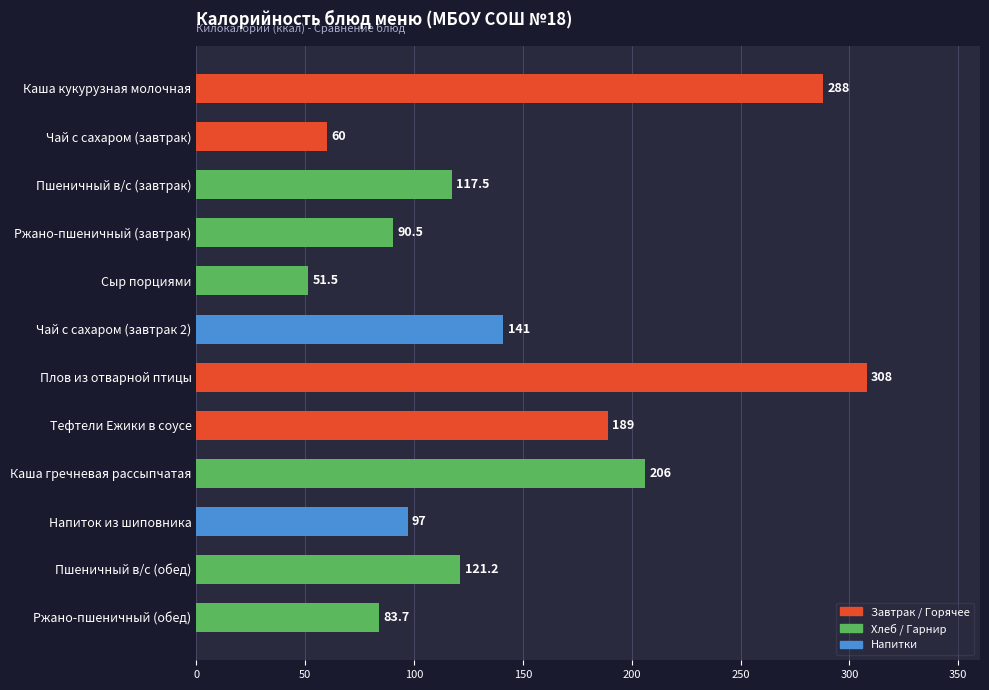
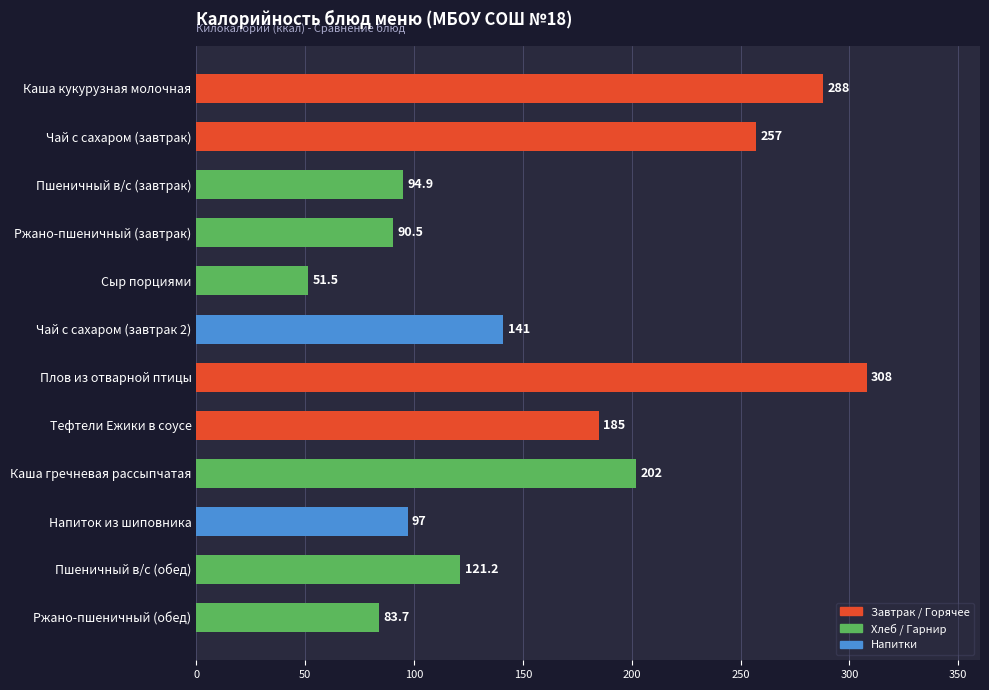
  {
    "Каша кукурузная молочная": 288,
-   "Чай с сахаром (завтрак)": 60,
-   "Пшеничный в/с (завтрак)": 117.5,
+   "Чай с сахаром (завтрак)": 257,
+   "Пшеничный в/с (завтрак)": 94.9,
    "Ржано-пшеничный (завтрак)": 90.5,
    "Сыр порциями": 51.5,
    "Чай с сахаром (завтрак 2)": 141,
    "Плов из отварной птицы": 308,
-   "Тефтели Ежики в соусе": 189,
-   "Каша гречневая рассыпчатая": 206,
+   "Тефтели Ежики в соусе": 185,
+   "Каша гречневая рассыпчатая": 202,
    "Напиток из шиповника": 97,
    "Пшеничный в/с (обед)": 121.2,
    "Ржано-пшеничный (обед)": 83.7
  }
